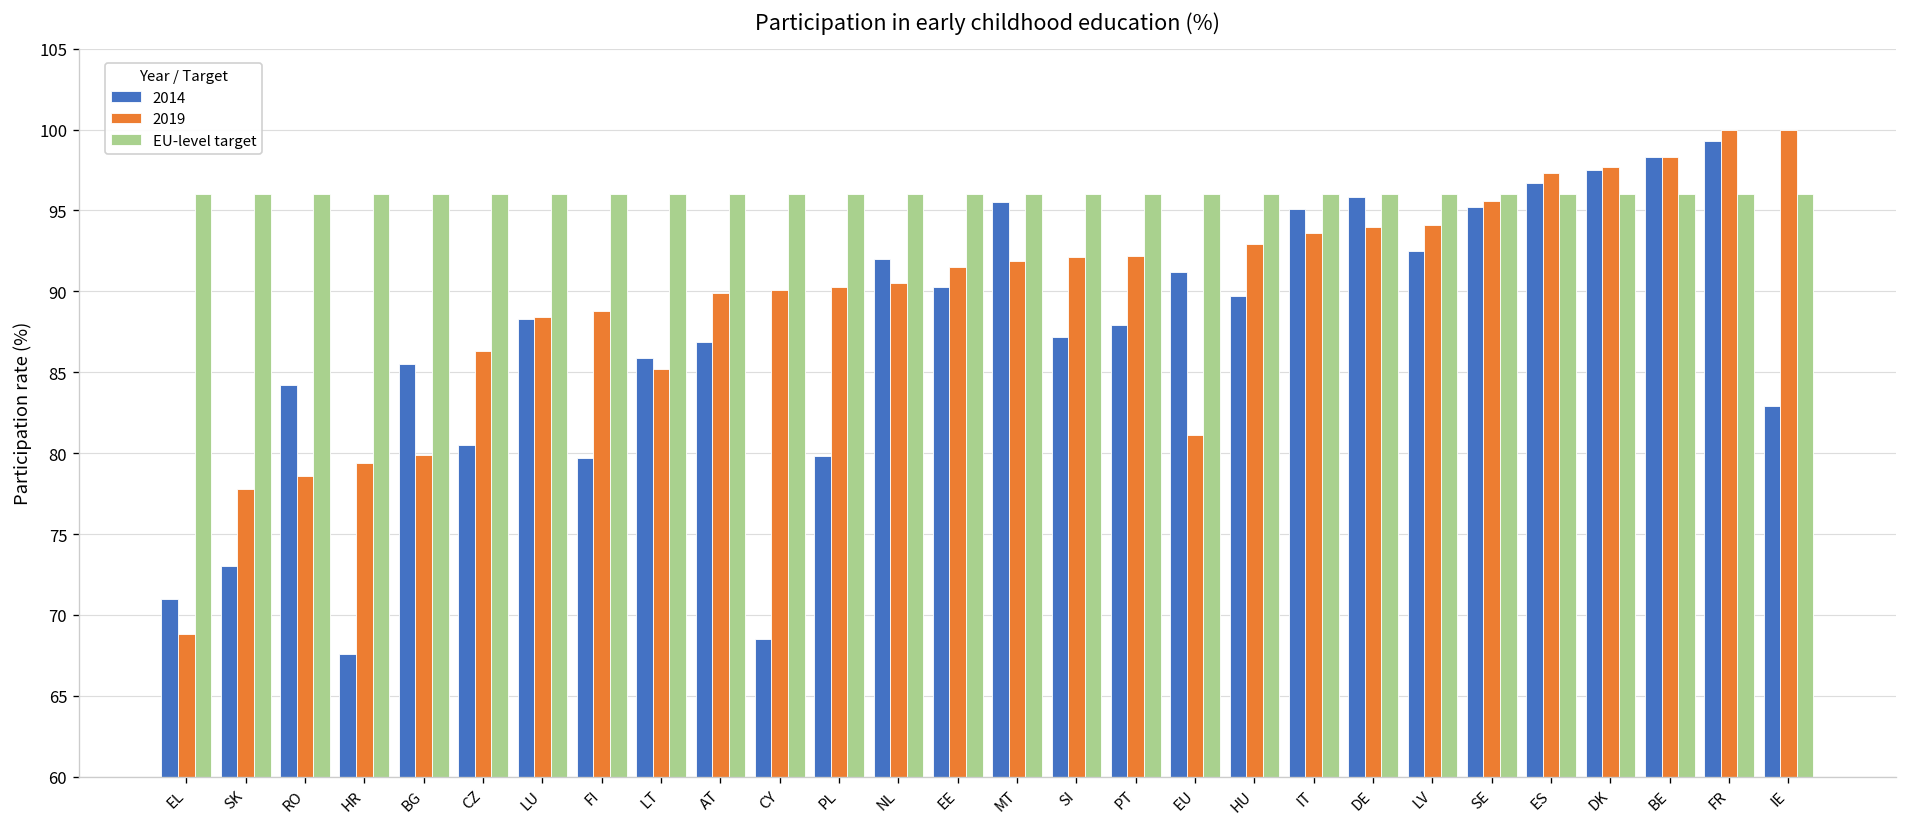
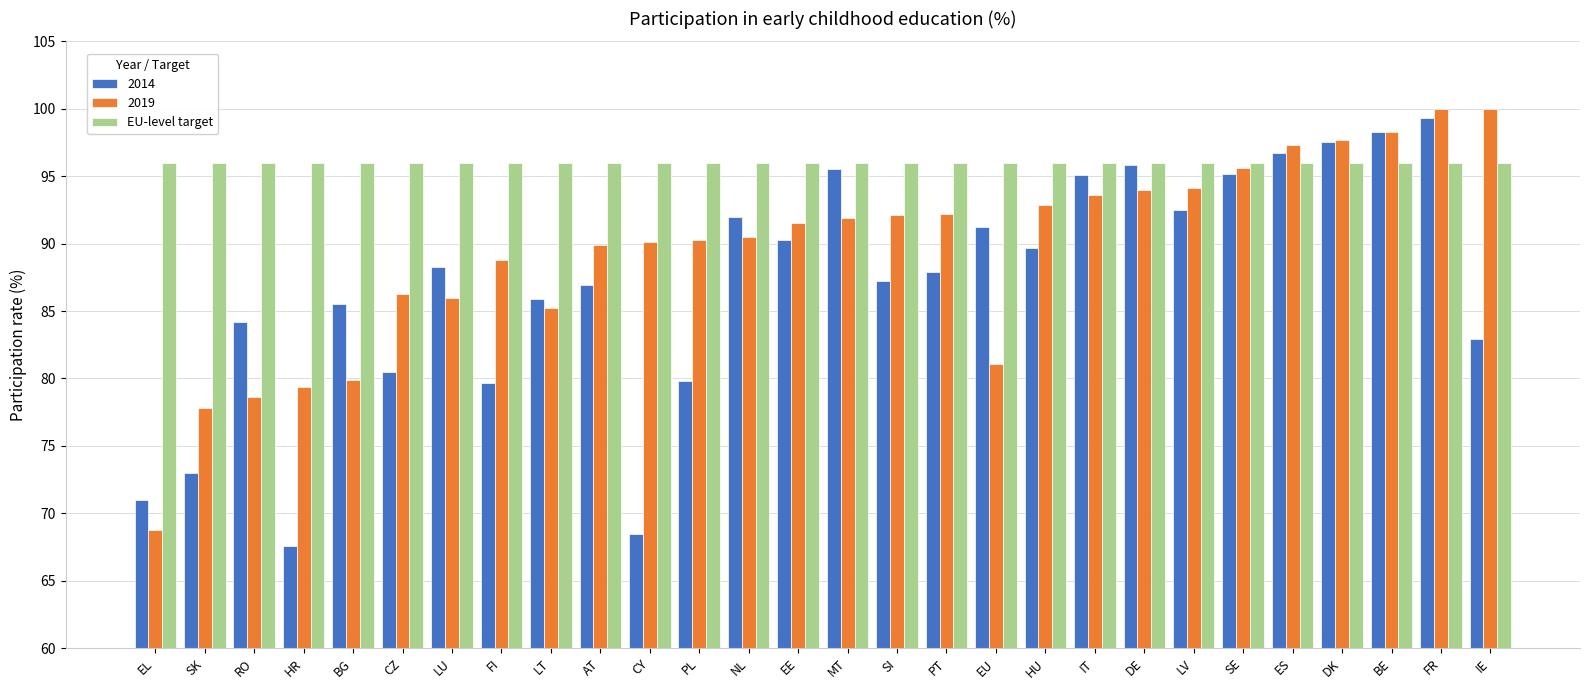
  {
    "2014": {
      "EL": 71.0,
      "SK": 73.0,
      "RO": 84.2,
      "HR": 67.6,
      "BG": 85.5,
      "CZ": 80.5,
      "LU": 88.3,
      "FI": 79.7,
      "LT": 85.9,
      "AT": 86.9,
      "CY": 68.5,
      "PL": 79.8,
      "NL": 92.0,
      "EE": 90.3,
      "MT": 95.5,
      "SI": 87.2,
      "PT": 87.9,
      "EU": 91.2,
      "HU": 89.7,
      "IT": 95.1,
      "DE": 95.8,
      "LV": 92.5,
      "SE": 95.2,
      "ES": 96.7,
      "DK": 97.5,
      "BE": 98.3,
      "FR": 99.3,
      "IE": 82.9
    },
    "2019": {
      "EL": 68.8,
      "SK": 77.8,
      "RO": 78.6,
      "HR": 79.4,
      "BG": 79.9,
      "CZ": 86.3,
-     "LU": 88.4,
+     "LU": 86.0,
      "FI": 88.8,
      "LT": 85.2,
      "AT": 89.9,
      "CY": 90.1,
      "PL": 90.3,
      "NL": 90.5,
      "EE": 91.5,
      "MT": 91.9,
      "SI": 92.1,
      "PT": 92.2,
      "EU": 81.1,
      "HU": 92.9,
      "IT": 93.6,
      "DE": 94.0,
      "LV": 94.1,
      "SE": 95.6,
      "ES": 97.3,
      "DK": 97.7,
      "BE": 98.3,
      "FR": 100.0,
      "IE": 100.0
    },
    "EU-level target": {
      "EL": 96.0,
      "SK": 96.0,
      "RO": 96.0,
      "HR": 96.0,
      "BG": 96.0,
      "CZ": 96.0,
      "LU": 96.0,
      "FI": 96.0,
      "LT": 96.0,
      "AT": 96.0,
      "CY": 96.0,
      "PL": 96.0,
      "NL": 96.0,
      "EE": 96.0,
      "MT": 96.0,
      "SI": 96.0,
      "PT": 96.0,
      "EU": 96.0,
      "HU": 96.0,
      "IT": 96.0,
      "DE": 96.0,
      "LV": 96.0,
      "SE": 96.0,
      "ES": 96.0,
      "DK": 96.0,
      "BE": 96.0,
      "FR": 96.0,
      "IE": 96.0
    }
  }
